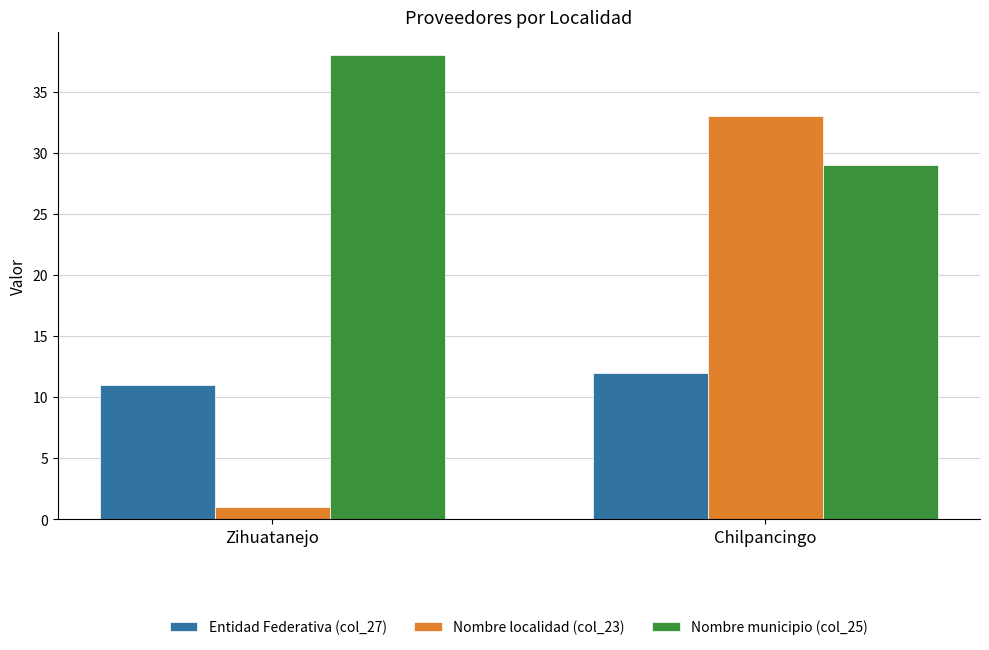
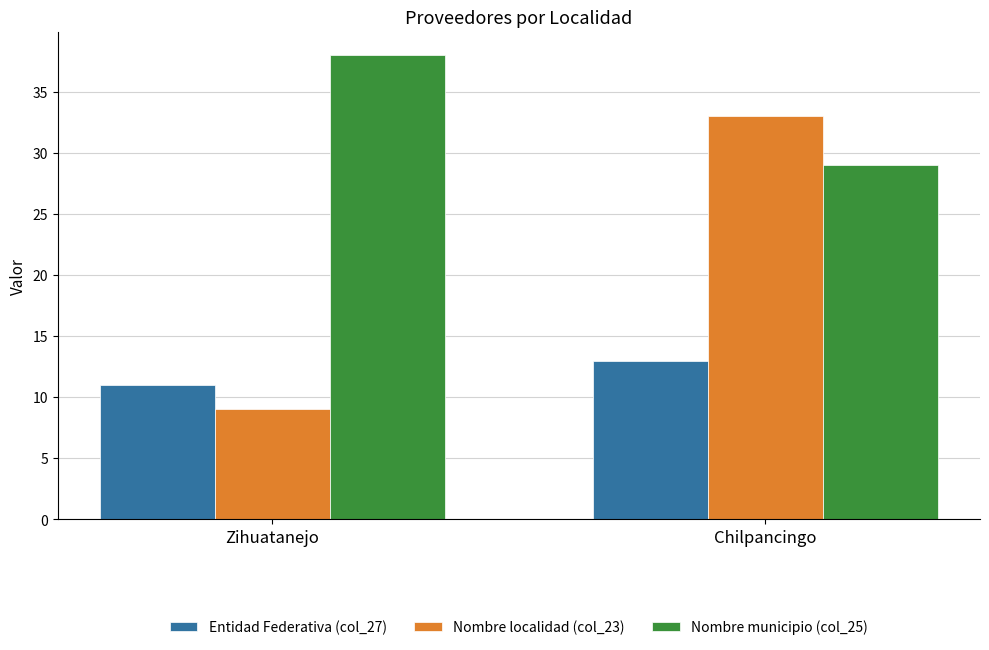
  {
    "Entidad Federativa (col_27)": {
      "Zihuatanejo": 11,
-     "Chilpancingo": 12
+     "Chilpancingo": 13
    },
    "Nombre localidad (col_23)": {
-     "Zihuatanejo": 1,
+     "Zihuatanejo": 9,
      "Chilpancingo": 33
    },
    "Nombre municipio (col_25)": {
      "Zihuatanejo": 38,
      "Chilpancingo": 29
    }
  }
